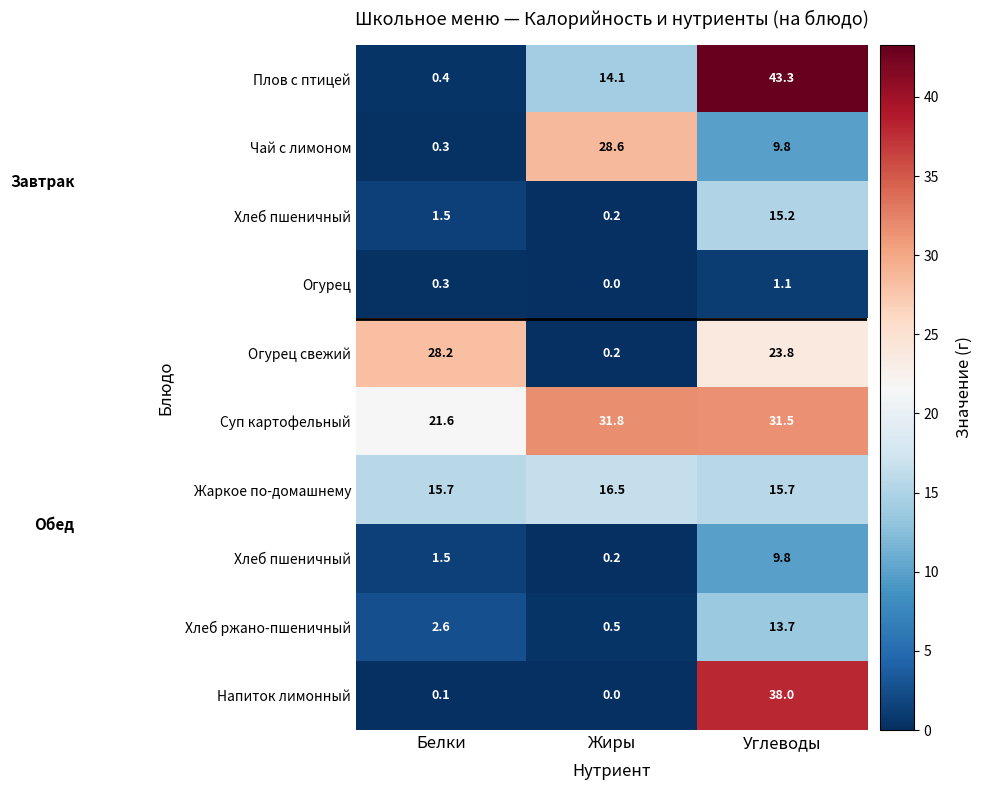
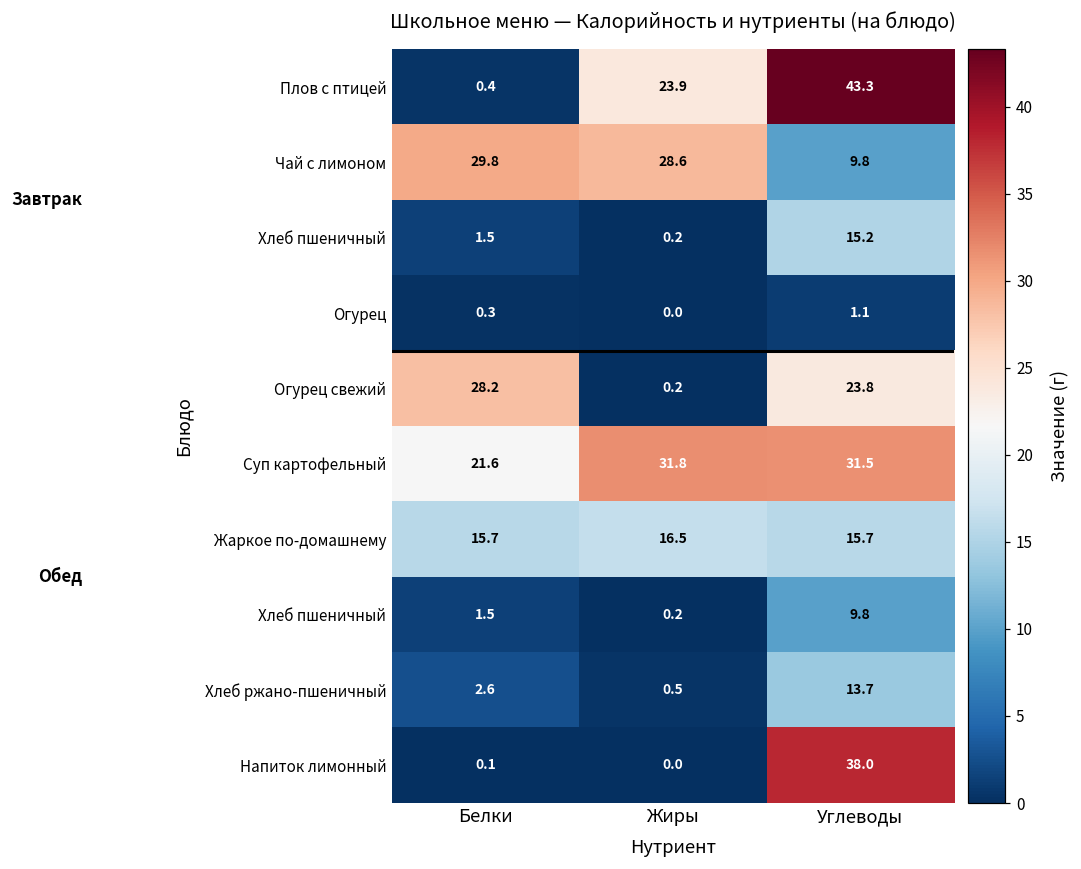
  {
    "Плов с птицей": {
      "Белки": 0.4,
-     "Жиры": 14.1,
+     "Жиры": 23.9,
      "Углеводы": 43.3
    },
    "Чай с лимоном": {
-     "Белки": 0.3,
+     "Белки": 29.8,
      "Жиры": 28.6,
      "Углеводы": 9.8
    },
    "Огурец": {
      "Белки": 0.3,
      "Жиры": 0.0,
      "Углеводы": 1.1
    },
    "Огурец свежий": {
      "Белки": 28.2,
      "Жиры": 0.2,
      "Углеводы": 23.8
    },
    "Суп картофельный": {
      "Белки": 21.6,
      "Жиры": 31.8,
      "Углеводы": 31.5
    },
    "Жаркое по-домашнему": {
      "Белки": 15.7,
      "Жиры": 16.5,
      "Углеводы": 15.7
    },
    "Хлеб ржано-пшеничный": {
      "Белки": 2.6,
      "Жиры": 0.5,
      "Углеводы": 13.7
    },
    "Напиток лимонный": {
      "Белки": 0.1,
      "Жиры": 0.0,
      "Углеводы": 38.0
    }
  }
